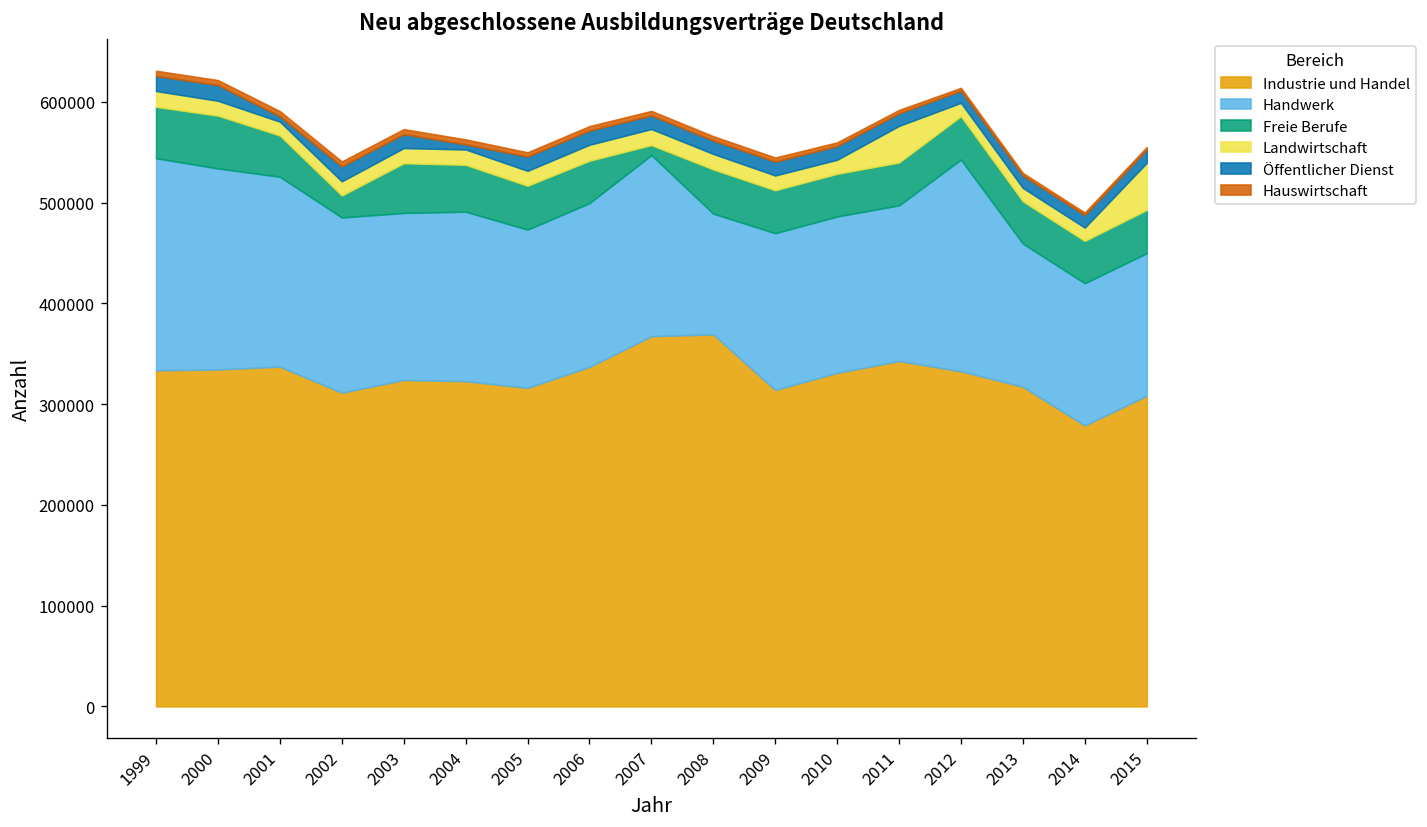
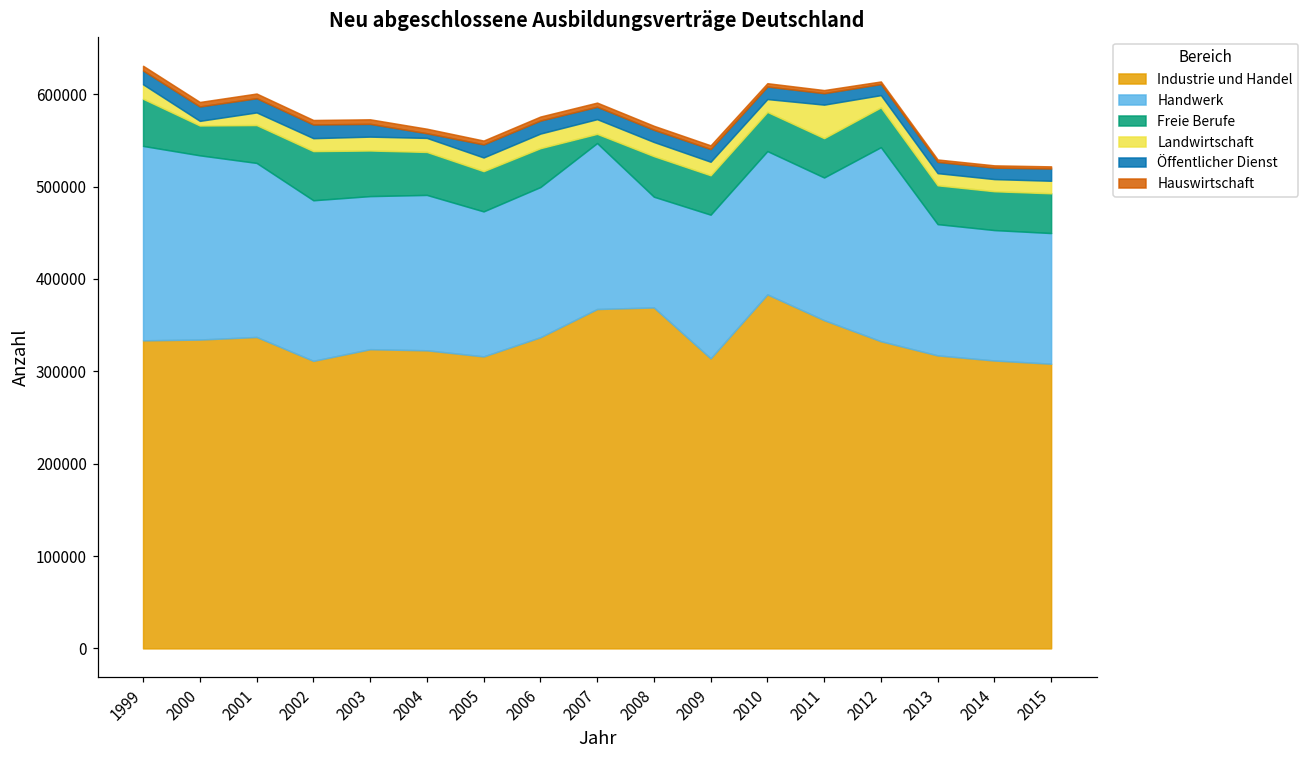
  {
    "Industrie und Handel": {
      "1999": 330000,
      "2000": 330000,
      "2001": 340000,
      "2002": 310000,
      "2003": 320000,
      "2004": 320000,
      "2005": 320000,
      "2006": 340000,
      "2007": 370000,
      "2008": 370000,
      "2009": 310000,
-     "2010": 330000,
-     "2011": 340000,
+     "2010": 380000,
+     "2011": 360000,
      "2012": 330000,
      "2013": 320000,
-     "2014": 280000,
+     "2014": 310000,
      "2015": 310000
    },
    "Handwerk": {
      "1999": 210000,
      "2000": 200000,
      "2001": 190000,
      "2002": 170000,
      "2003": 170000,
      "2004": 170000,
      "2005": 160000,
      "2006": 160000,
      "2007": 180000,
      "2008": 120000,
      "2009": 160000,
      "2010": 160000,
      "2011": 150000,
      "2012": 210000,
      "2013": 140000,
      "2014": 140000,
      "2015": 140000
    },
    "Freie Berufe": {
      "1999": 50000,
-     "2000": 50000,
+     "2000": 30000,
      "2001": 40000,
-     "2002": 20000,
+     "2002": 50000,
      "2003": 50000,
      "2004": 50000,
      "2005": 40000,
      "2006": 40000,
      "2007": 10000,
      "2008": 40000,
      "2009": 40000,
      "2010": 40000,
      "2011": 40000,
      "2012": 40000,
      "2013": 40000,
      "2014": 40000,
      "2015": 40000
    },
    "Landwirtschaft": {
      "1999": 20000,
-     "2000": 15000,
+     "2000": 5000,
      "2001": 10000,
      "2002": 10000,
      "2003": 20000,
      "2004": 20000,
      "2005": 10000,
      "2006": 20000,
      "2007": 20000,
      "2008": 20000,
      "2009": 10000,
      "2010": 10000,
      "2011": 40000,
      "2012": 10000,
      "2013": 10000,
      "2014": 10000,
-     "2015": 50000
+     "2015": 10000
    },
    "Öffentlicher Dienst": {
      "1999": 10000,
      "2000": 20000,
-     "2001": 10000,
+     "2001": 20000,
      "2002": 10000,
      "2003": 10000,
      "2004": 10000,
      "2005": 10000,
      "2006": 10000,
      "2007": 10000,
      "2008": 10000,
      "2009": 10000,
      "2010": 10000,
      "2011": 10000
    },
    "Hauswirtschaft": {
      "1999": 10000,
      "2000": 0,
      "2001": 10000,
      "2002": 0,
      "2003": 0,
      "2004": 0,
      "2005": 0,
      "2006": 0,
      "2007": 0,
      "2008": 0,
      "2009": 0,
      "2010": 0,
      "2011": 0
    }
  }
